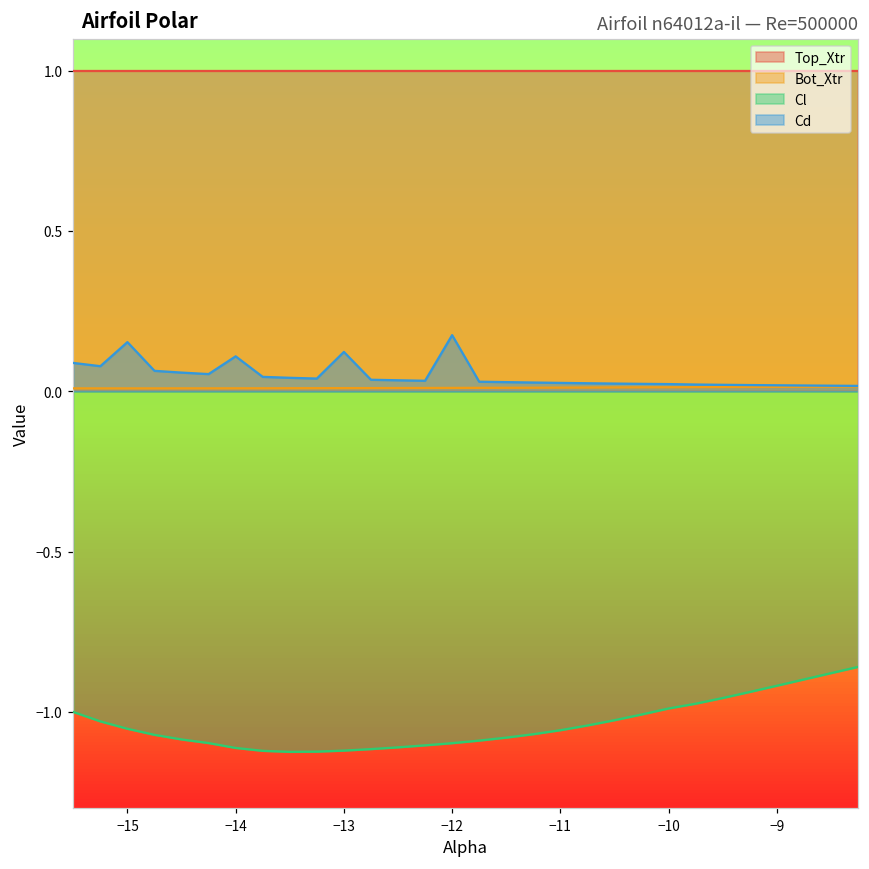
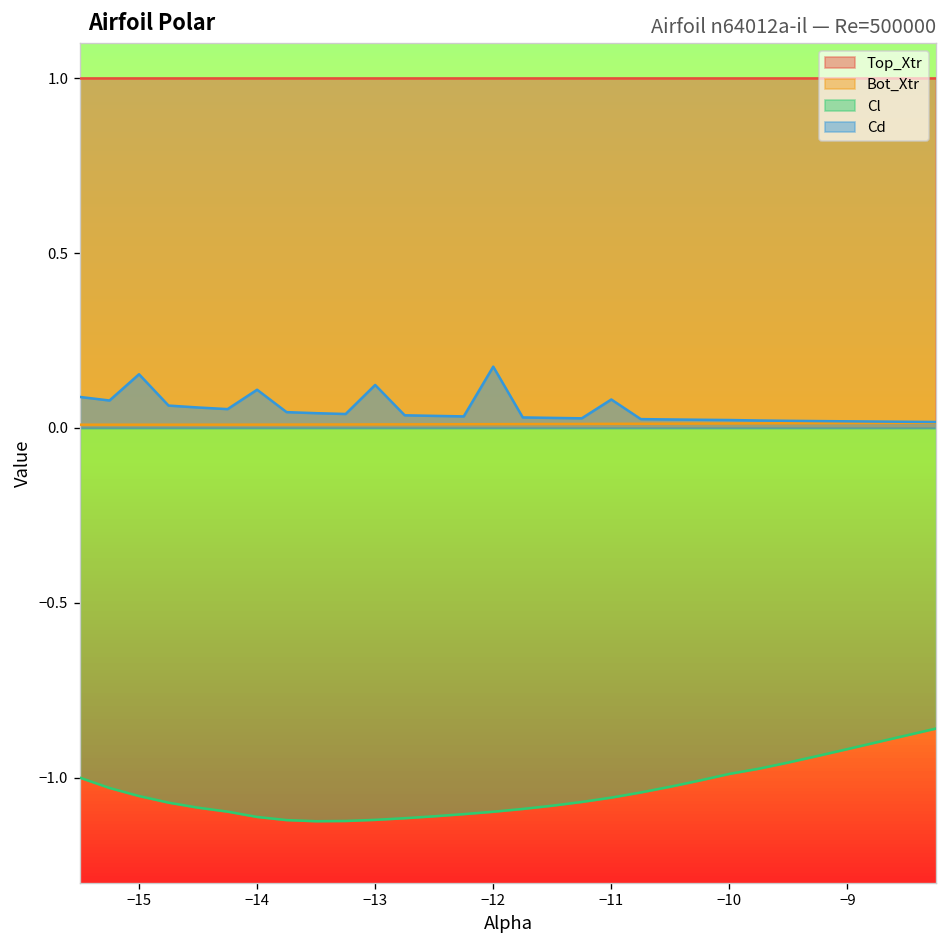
  {
    "Top_Xtr": {
      "−15": 1.00,
      "−14": 1.00,
      "−13": 1.00,
      "−12": 1.00,
      "−11": 1.00,
      "−10": 1.00
    },
    "Bot_Xtr": {
      "−15": 0.01,
      "−14": 0.01,
      "−13": 0.01,
      "−12": 0.01,
      "−11": 0.01,
      "−10": 0.01
    },
    "Cd": {
      "−15": 0.15,
      "−14": 0.11,
      "−13": 0.12,
      "−12": 0.18,
-     "−11": 0.03,
+     "−11": 0.08,
      "−10": 0.02
    }
  }
